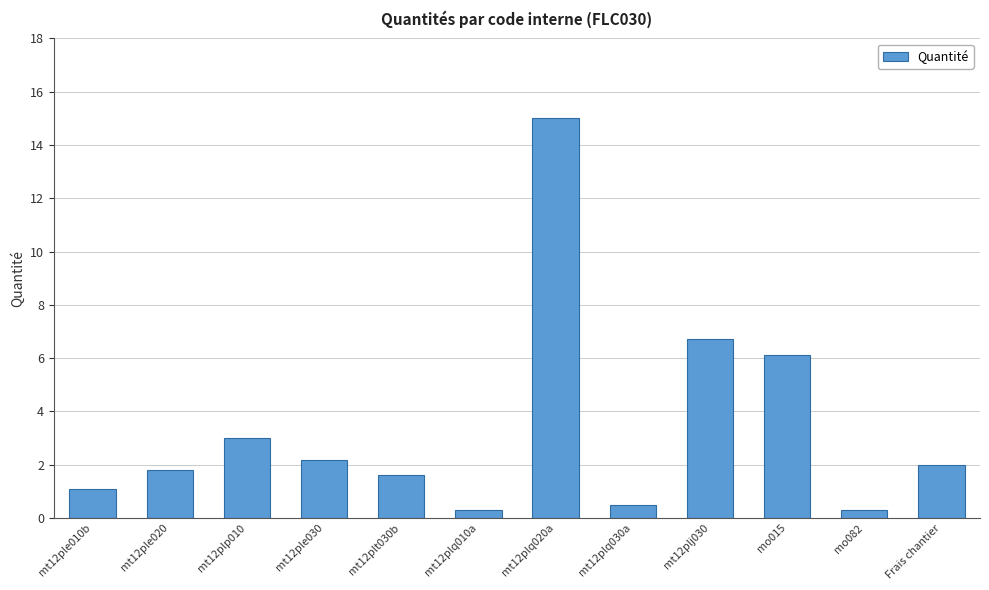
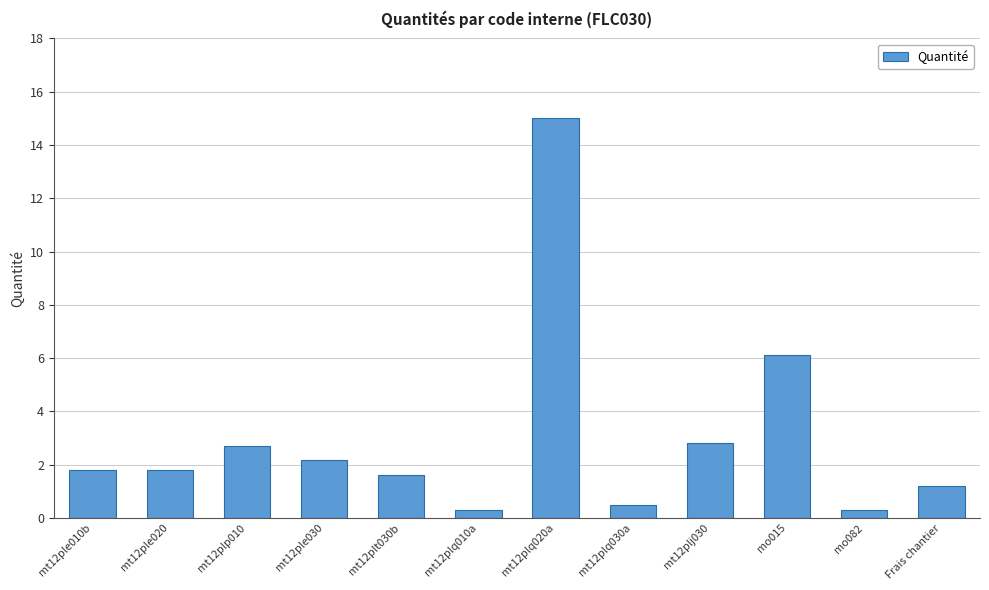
  {
-   "mt12ple010b": 1.1,
+   "mt12ple010b": 1.8,
    "mt12ple020": 1.8,
-   "mt12plp010": 3.0,
+   "mt12plp010": 2.7,
    "mt12ple030": 2.2,
    "mt12plt030b": 1.6,
    "mt12plq010a": 0.3,
    "mt12plq020a": 15.0,
    "mt12plq030a": 0.5,
-   "mt12plj030": 6.7,
+   "mt12plj030": 2.8,
    "mo015": 6.1,
    "mo082": 0.3,
-   "Frais chantier": 2.0
+   "Frais chantier": 1.2
  }
